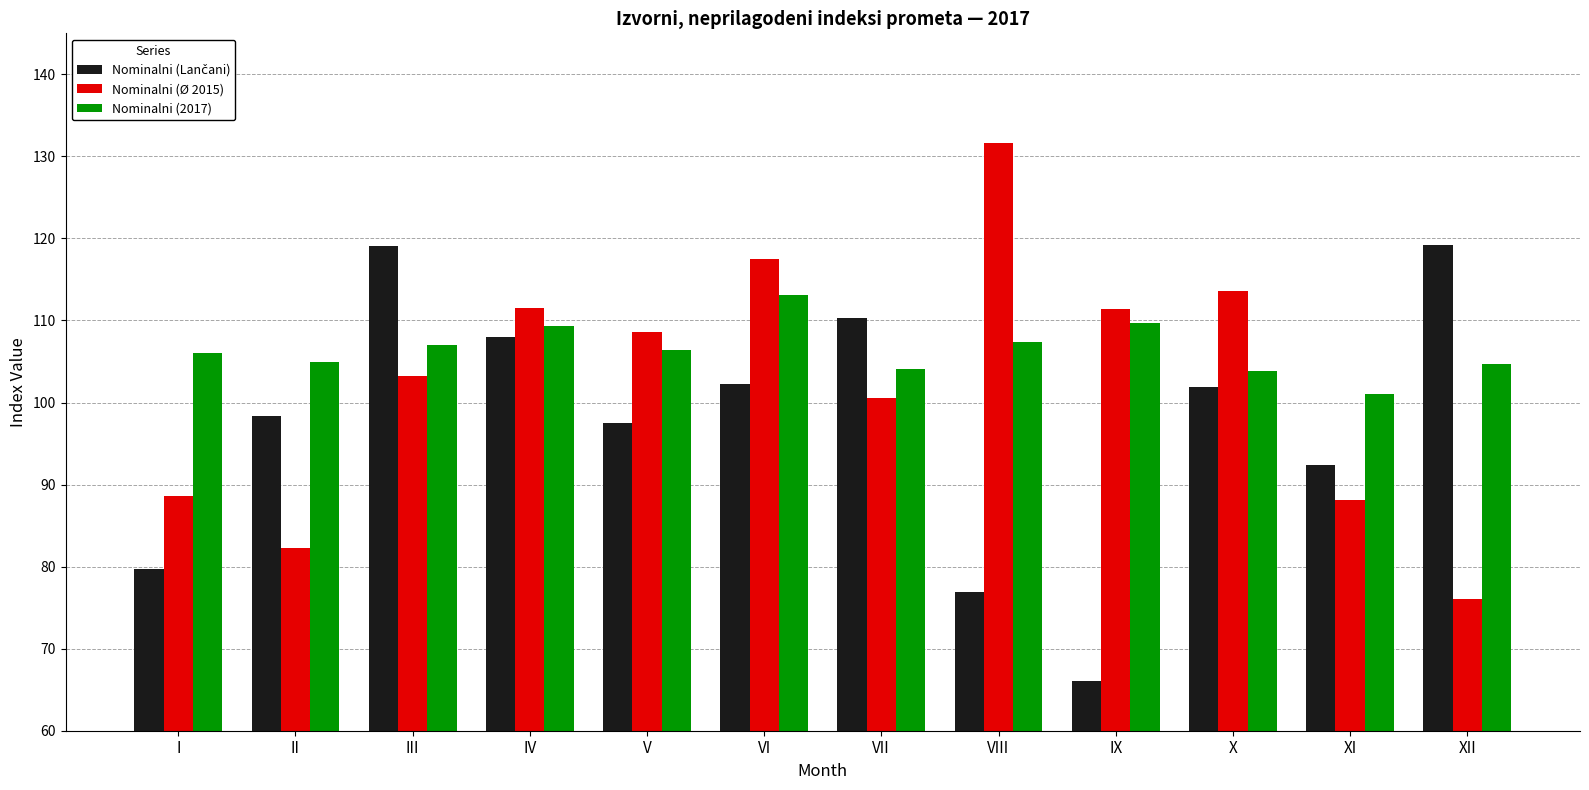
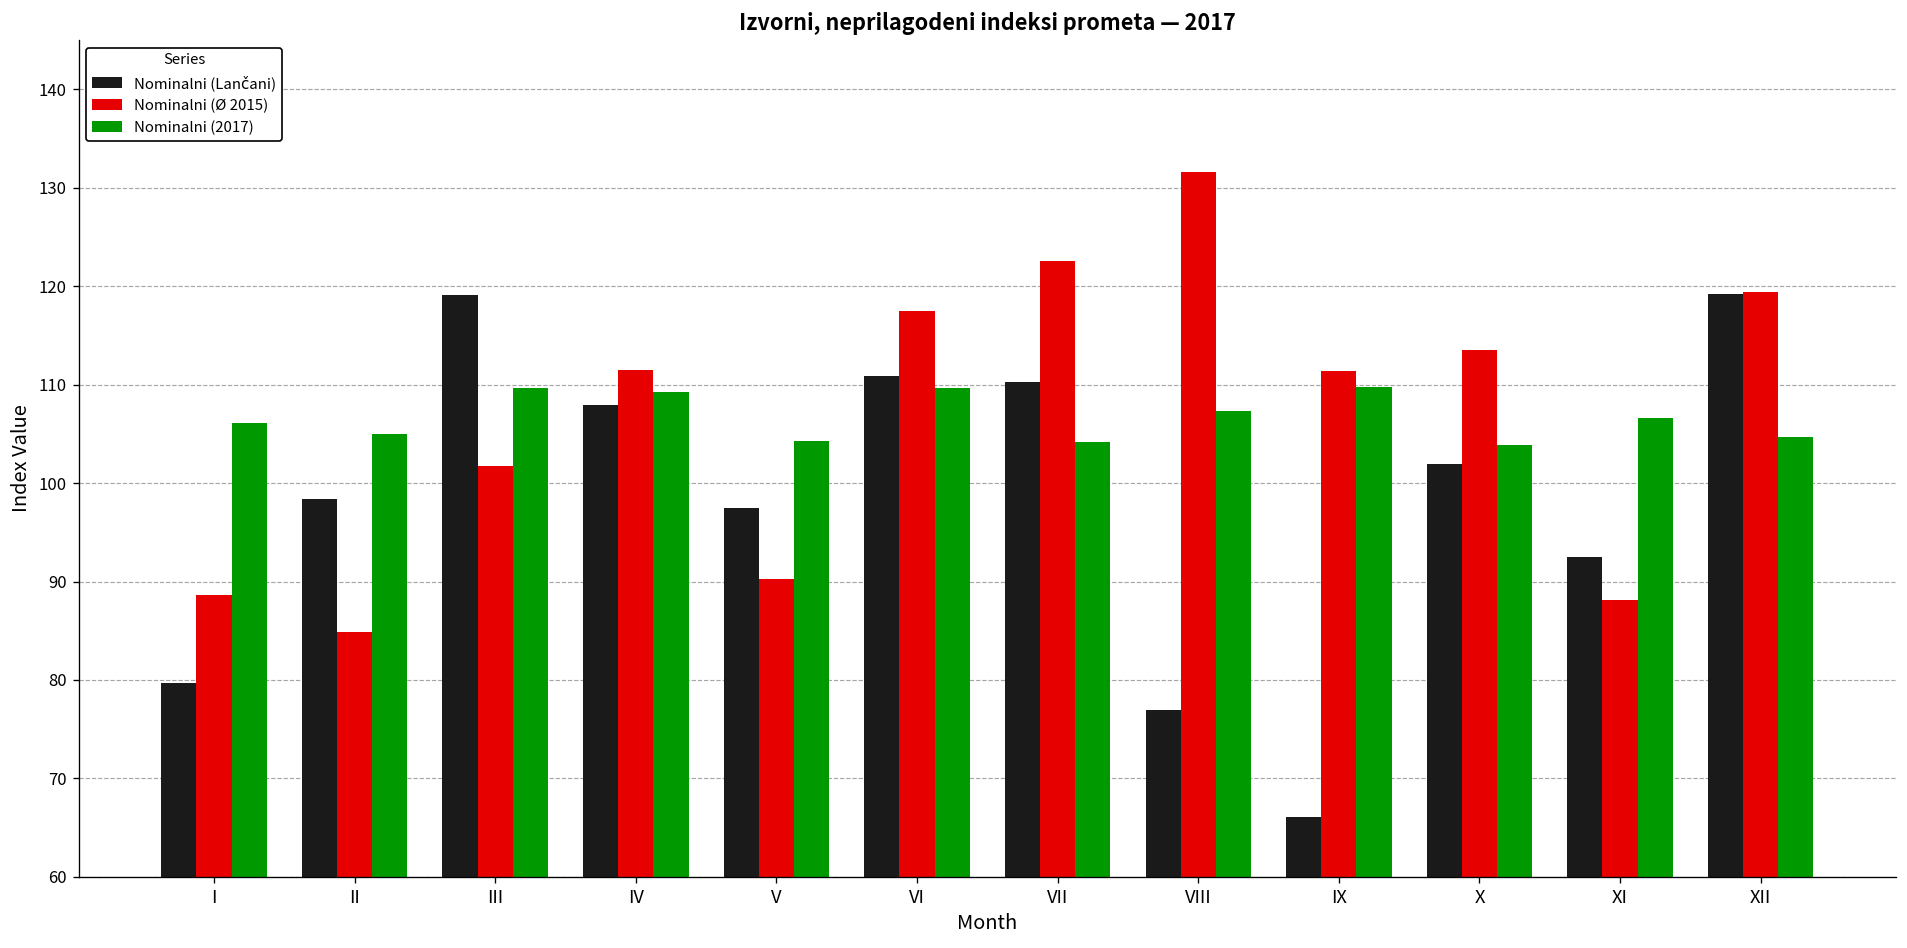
  {
    "Nominalni (Lančani)": {
      "I": 80,
      "II": 98,
      "III": 119,
      "IV": 108,
      "V": 97,
-     "VI": 102,
+     "VI": 111,
      "VII": 110,
      "VIII": 77,
      "IX": 66,
      "X": 102,
      "XI": 92,
      "XII": 119
    },
    "Nominalni (Ø 2015)": {
      "I": 89,
-     "II": 82,
-     "III": 103,
+     "II": 85,
+     "III": 102,
      "IV": 112,
-     "V": 109,
+     "V": 90,
      "VI": 118,
-     "VII": 101,
+     "VII": 123,
      "VIII": 132,
      "IX": 111,
      "X": 114,
      "XI": 88,
-     "XII": 76
+     "XII": 119
    },
    "Nominalni (2017)": {
      "I": 106,
      "II": 105,
-     "III": 107,
+     "III": 110,
      "IV": 109,
-     "V": 106,
-     "VI": 113,
+     "V": 104,
+     "VI": 110,
      "VII": 104,
      "VIII": 107,
      "IX": 110,
      "X": 104,
-     "XI": 101,
+     "XI": 107,
      "XII": 105
    }
  }
